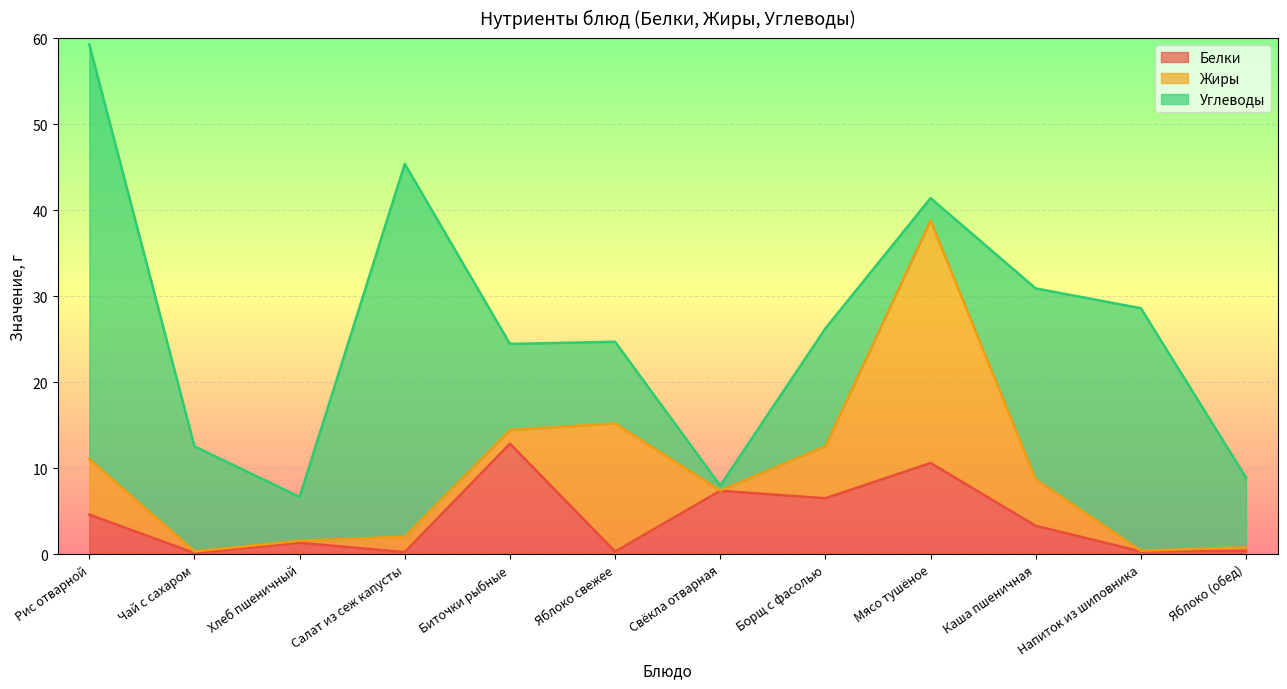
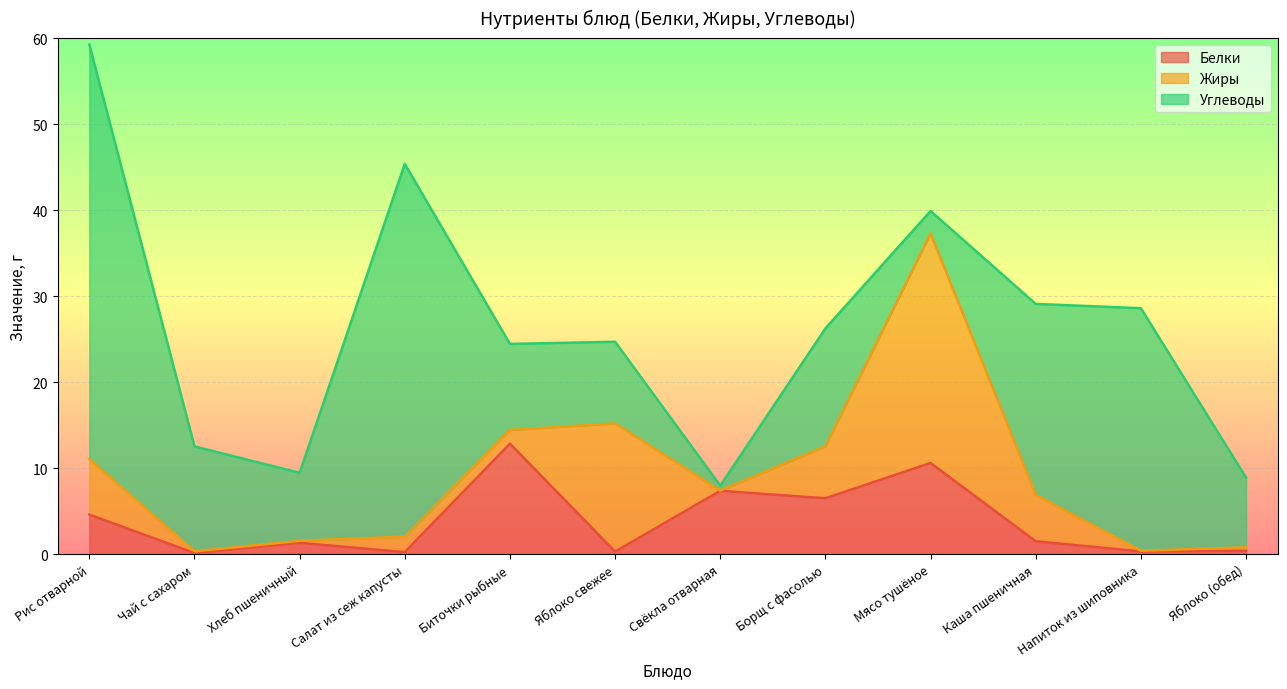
  {
    "Белки": {
      "Рис отварной": 5,
      "Салат из сеж капусты": 0,
      "Биточки рыбные": 13,
      "Яблоко свежее": 0,
      "Борщ с фасолью": 7,
      "Мясо тушёное": 11,
-     "Каша пшеничная": 3,
+     "Каша пшеничная": 2,
      "Яблоко (обед)": 0
    },
    "Жиры": {
      "Рис отварной": 6,
      "Салат из сеж капусты": 2,
      "Биточки рыбные": 2,
      "Яблоко свежее": 15,
      "Борщ с фасолью": 6,
-     "Мясо тушёное": 28,
+     "Мясо тушёное": 27,
      "Каша пшеничная": 5,
      "Яблоко (обед)": 0
    },
    "Углеводы": {
      "Рис отварной": 48,
      "Чай с сахаром": 12,
-     "Хлеб пшеничный": 5,
+     "Хлеб пшеничный": 8,
      "Салат из сеж капусты": 43,
      "Биточки рыбные": 10,
      "Яблоко свежее": 10,
      "Свёкла отварная": 1,
      "Борщ с фасолью": 14,
      "Мясо тушёное": 3,
      "Каша пшеничная": 22,
      "Напиток из шиповника": 28,
      "Яблоко (обед)": 8
    }
  }
